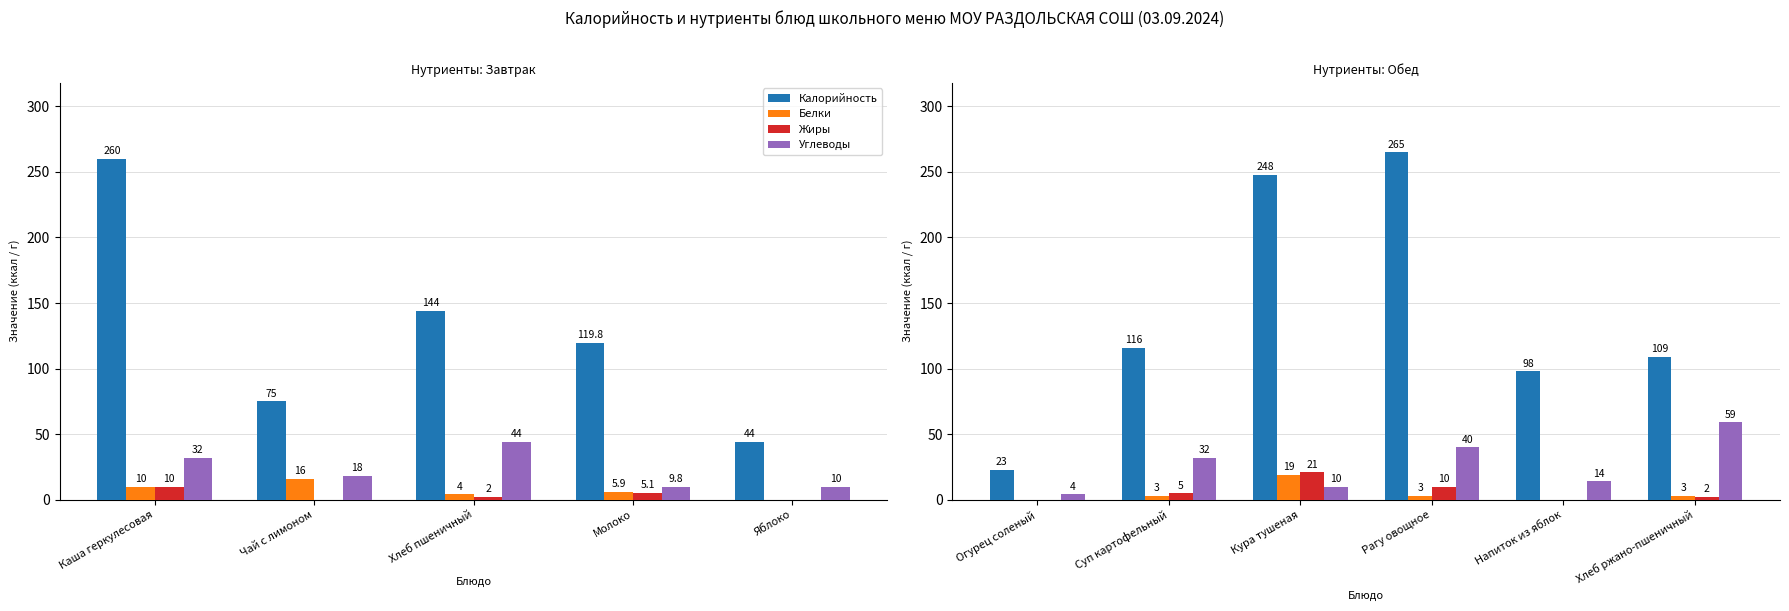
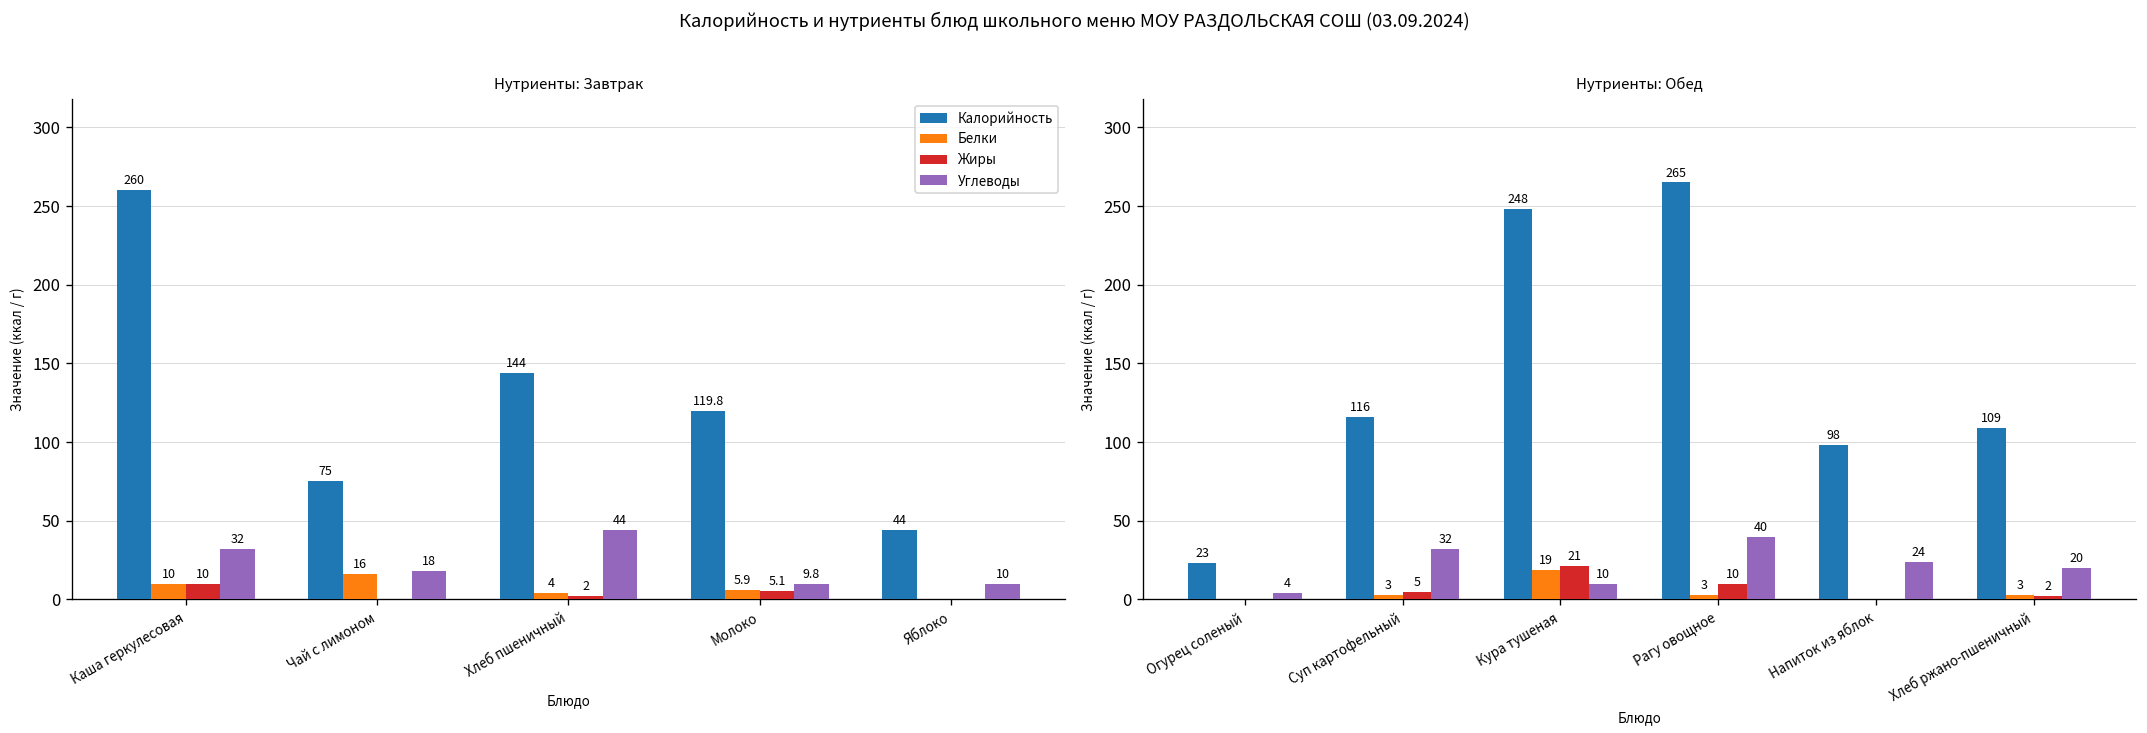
  {
    "Нутриенты: Завтрак": {
      "Калорийность": {
        "Каша геркулесовая": 260,
        "Чай с лимоном": 75,
        "Хлеб пшеничный": 144,
        "Молоко": 119.8,
        "Яблоко": 44
      },
      "Белки": {
        "Каша геркулесовая": 10,
        "Чай с лимоном": 16,
        "Хлеб пшеничный": 4,
        "Молоко": 5.9
      },
      "Жиры": {
        "Каша геркулесовая": 10,
        "Хлеб пшеничный": 2,
        "Молоко": 5.1
      },
      "Углеводы": {
        "Каша геркулесовая": 32,
        "Чай с лимоном": 18,
        "Хлеб пшеничный": 44,
        "Молоко": 9.8,
        "Яблоко": 10
      }
    },
    "Нутриенты: Обед": {
      "Калорийность": {
        "Огурец соленый": 23,
        "Суп картофельный": 116,
        "Кура тушеная": 248,
        "Рагу овощное": 265,
        "Напиток из яблок": 98,
        "Хлеб ржано-пшеничный": 109
      },
      "Белки": {
        "Суп картофельный": 3,
        "Кура тушеная": 19,
        "Рагу овощное": 3,
        "Хлеб ржано-пшеничный": 3
      },
      "Жиры": {
        "Суп картофельный": 5,
        "Кура тушеная": 21,
        "Рагу овощное": 10,
        "Хлеб ржано-пшеничный": 2
      },
      "Углеводы": {
        "Огурец соленый": 4,
        "Суп картофельный": 32,
        "Кура тушеная": 10,
        "Рагу овощное": 40,
-       "Напиток из яблок": 14,
-       "Хлеб ржано-пшеничный": 59
+       "Напиток из яблок": 24,
+       "Хлеб ржано-пшеничный": 20
      }
    }
  }
